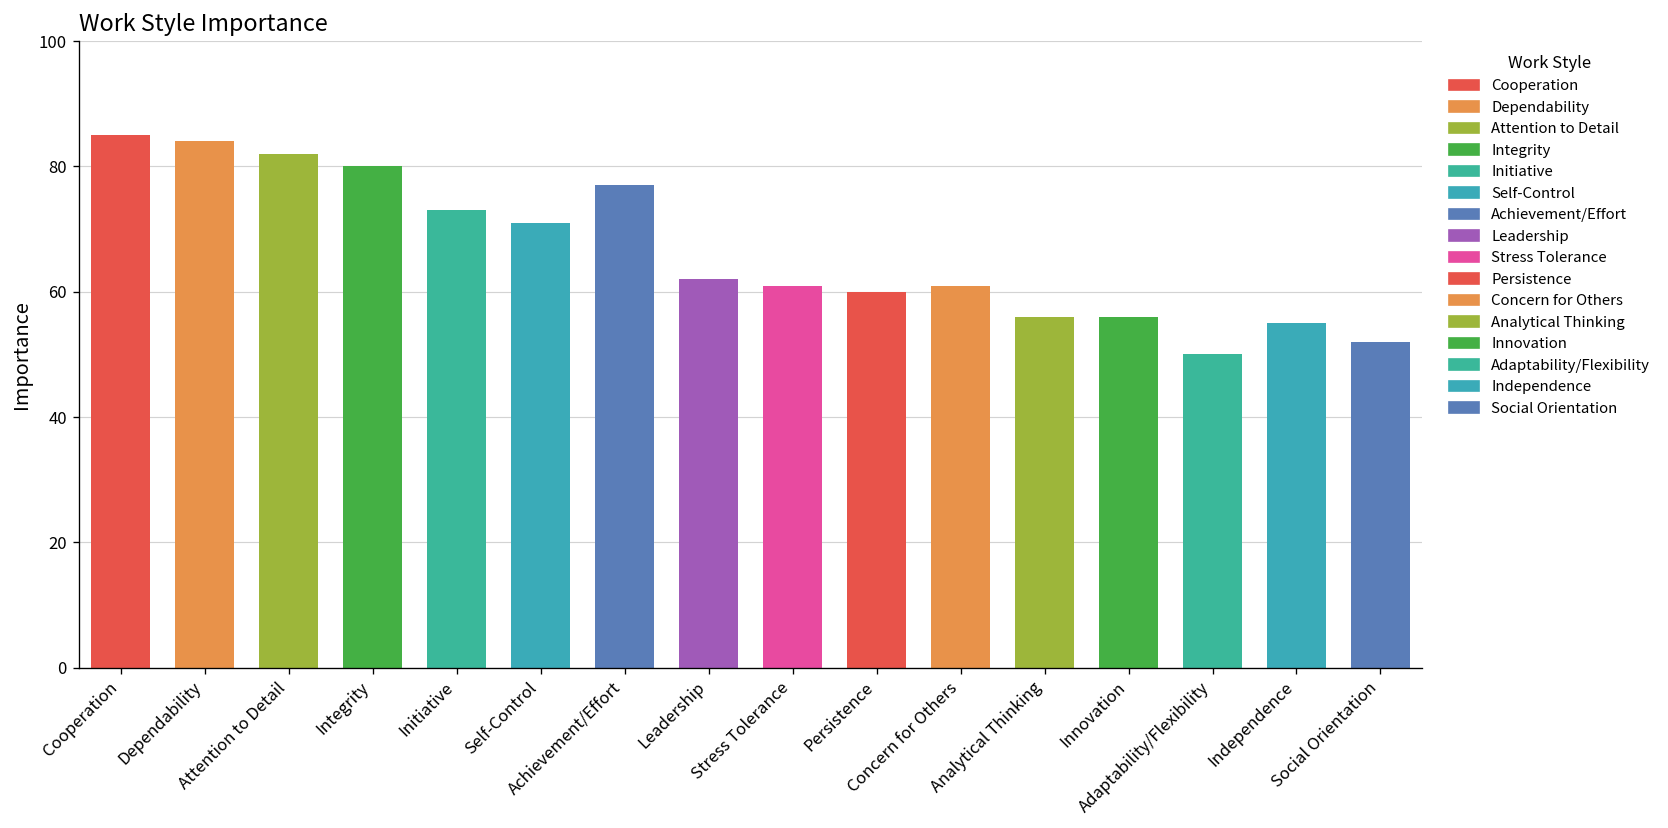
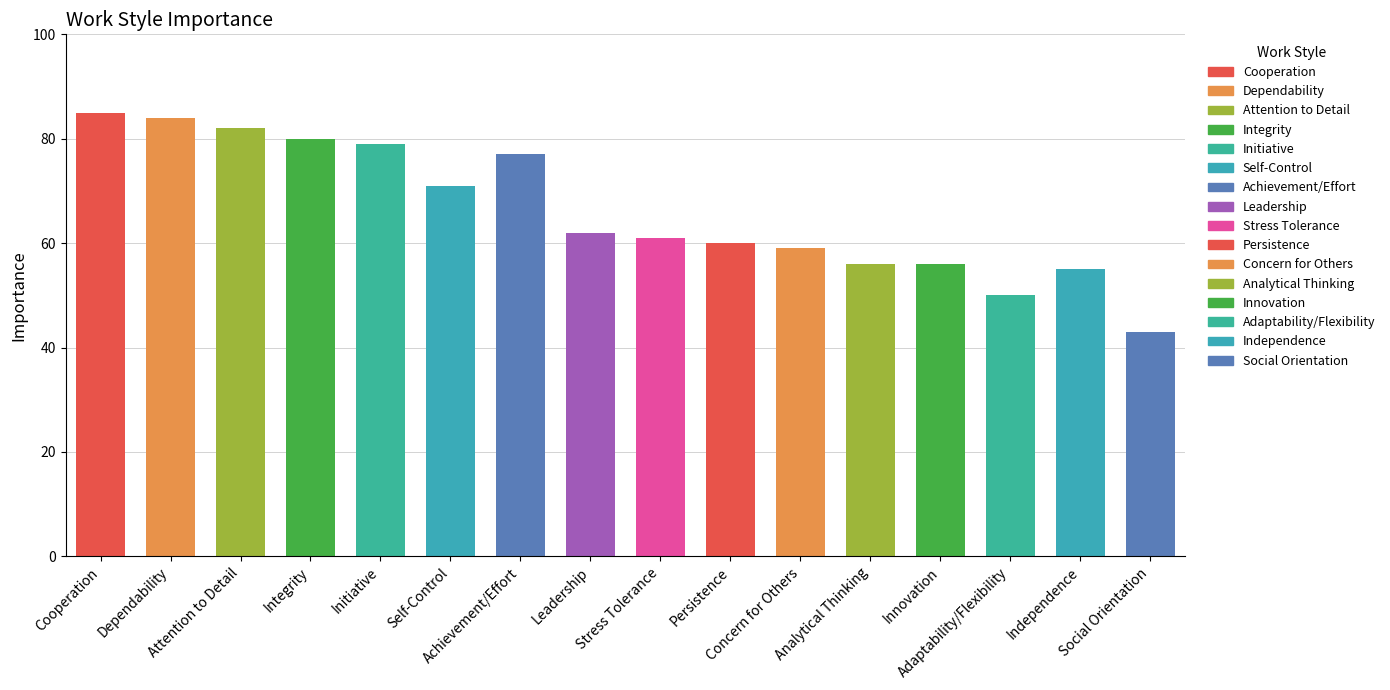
  {
    "Cooperation": 85,
    "Dependability": 84,
    "Attention to Detail": 82,
    "Integrity": 80,
-   "Initiative": 73,
+   "Initiative": 79,
    "Self-Control": 71,
    "Achievement/Effort": 77,
    "Leadership": 62,
    "Stress Tolerance": 61,
    "Persistence": 60,
-   "Concern for Others": 61,
+   "Concern for Others": 59,
    "Analytical Thinking": 56,
    "Innovation": 56,
    "Adaptability/Flexibility": 50,
    "Independence": 55,
-   "Social Orientation": 52
+   "Social Orientation": 43
  }
